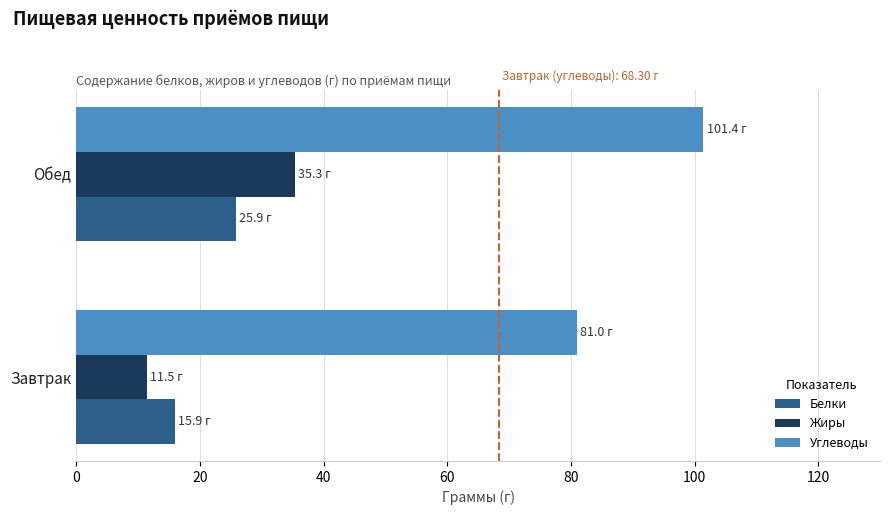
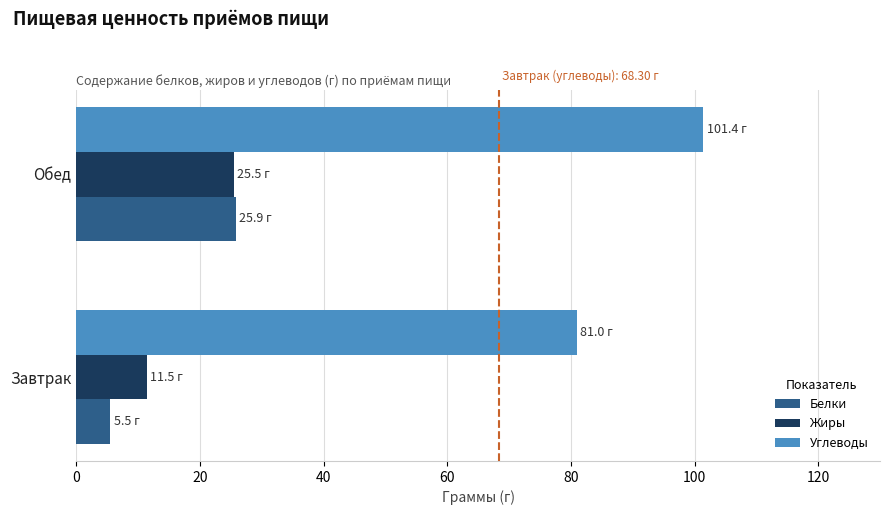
  {
    "Белки": {
      "Обед": 25.9,
-     "Завтрак": 15.9
+     "Завтрак": 5.5
    },
    "Жиры": {
-     "Обед": 35.3,
+     "Обед": 25.5,
      "Завтрак": 11.5
    },
    "Углеводы": {
      "Обед": 101.4,
      "Завтрак": 81.0
    }
  }
